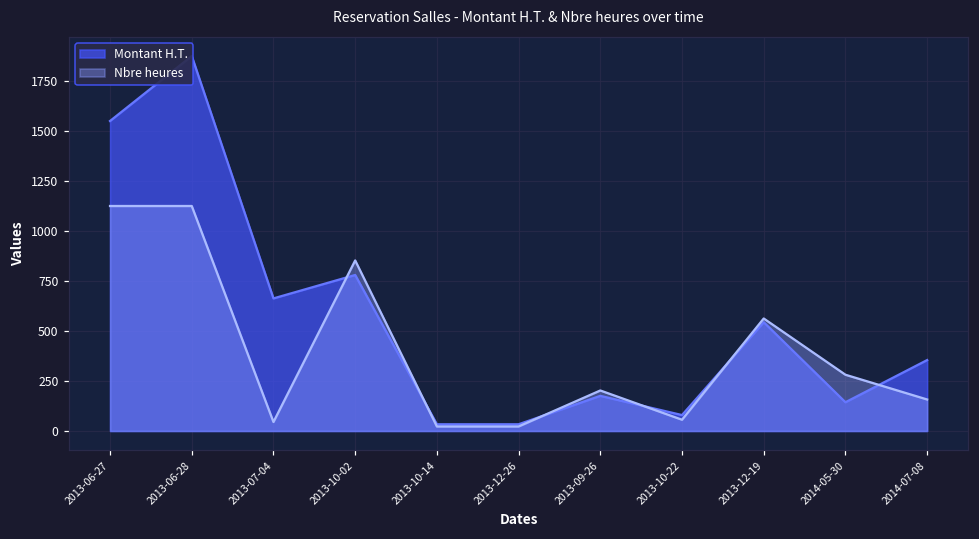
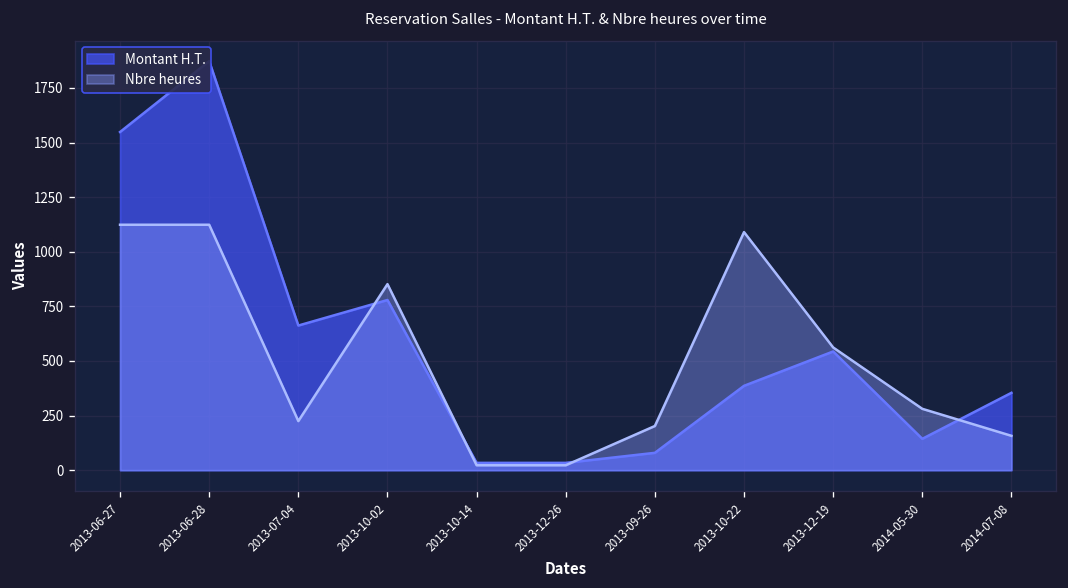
  {
    "Montant H.T.": {
      "2013-06-27": 1550,
      "2013-07-04": 660,
      "2013-10-02": 780,
-     "2013-09-26": 180,
-     "2013-10-22": 80,
+     "2013-09-26": 80,
+     "2013-10-22": 390,
      "2013-12-19": 540,
      "2014-05-30": 140,
      "2014-07-08": 350
    },
    "Nbre heures": {
      "2013-06-27": 1120,
      "2013-06-28": 1120,
-     "2013-07-04": 40,
+     "2013-07-04": 220,
      "2013-10-02": 850,
      "2013-09-26": 200,
-     "2013-10-22": 60,
+     "2013-10-22": 1090,
      "2013-12-19": 560,
      "2014-05-30": 280,
      "2014-07-08": 160
    }
  }
